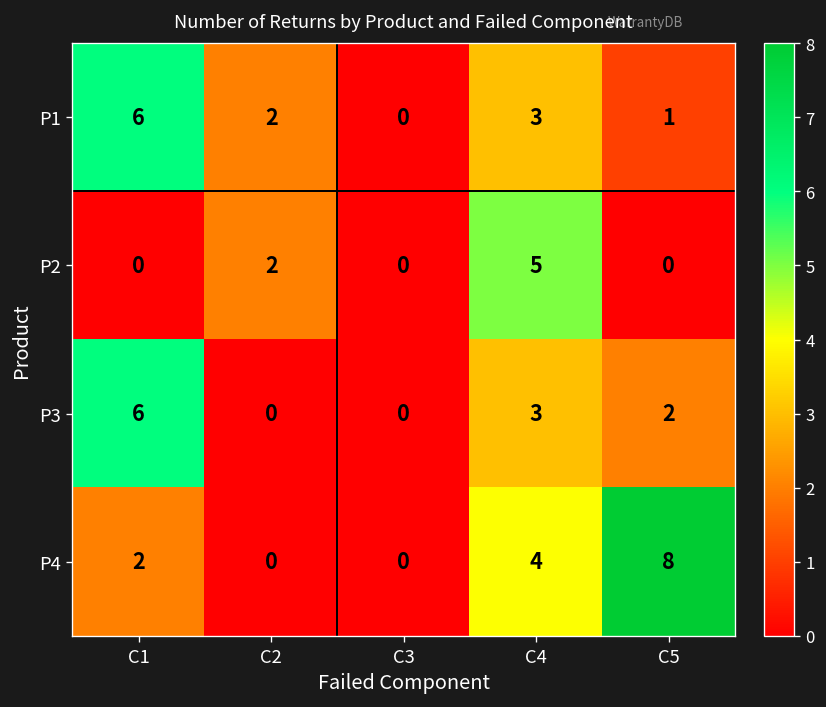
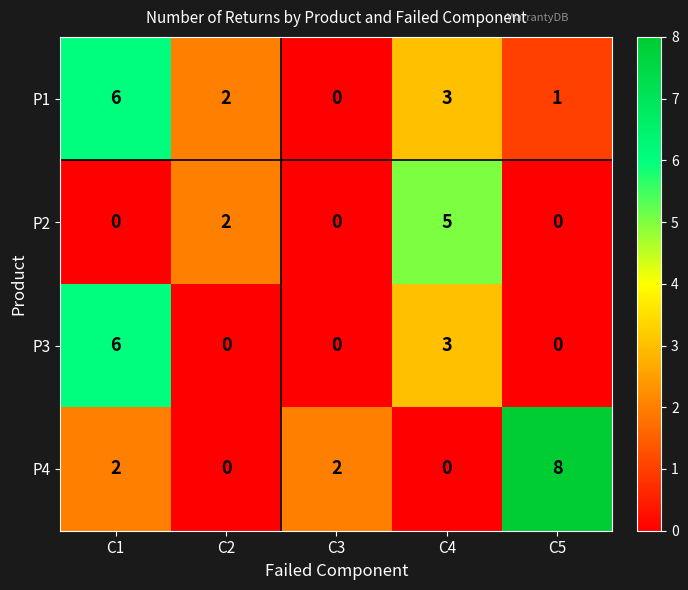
  {
    "P1": {
      "C1": 6,
      "C2": 2,
      "C3": 0,
      "C4": 3,
      "C5": 1
    },
    "P2": {
      "C1": 0,
      "C2": 2,
      "C3": 0,
      "C4": 5,
      "C5": 0
    },
    "P3": {
      "C1": 6,
      "C2": 0,
      "C3": 0,
      "C4": 3,
-     "C5": 2
+     "C5": 0
    },
    "P4": {
      "C1": 2,
      "C2": 0,
-     "C3": 0,
-     "C4": 4,
+     "C3": 2,
+     "C4": 0,
      "C5": 8
    }
  }
